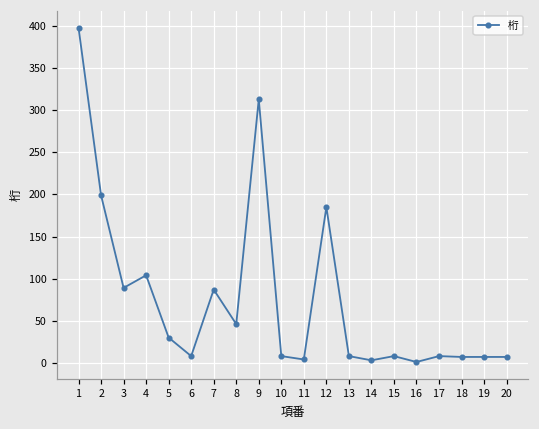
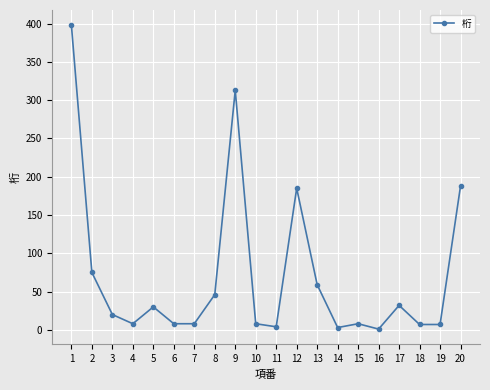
  {
    "1": 400,
-   "2": 200,
-   "3": 90,
-   "4": 100,
+   "2": 80,
+   "3": 20,
+   "4": 10,
    "5": 30,
    "6": 10,
-   "7": 90,
+   "7": 10,
    "8": 50,
    "9": 310,
    "10": 10,
    "11": 0,
    "12": 190,
-   "13": 10,
+   "13": 60,
    "14": 0,
    "15": 10,
    "16": 0,
-   "17": 10,
+   "17": 30,
    "18": 10,
    "19": 10,
-   "20": 10
+   "20": 190
  }
